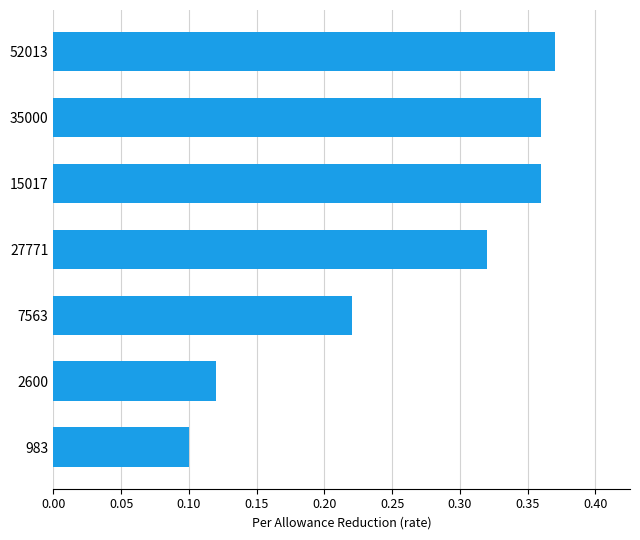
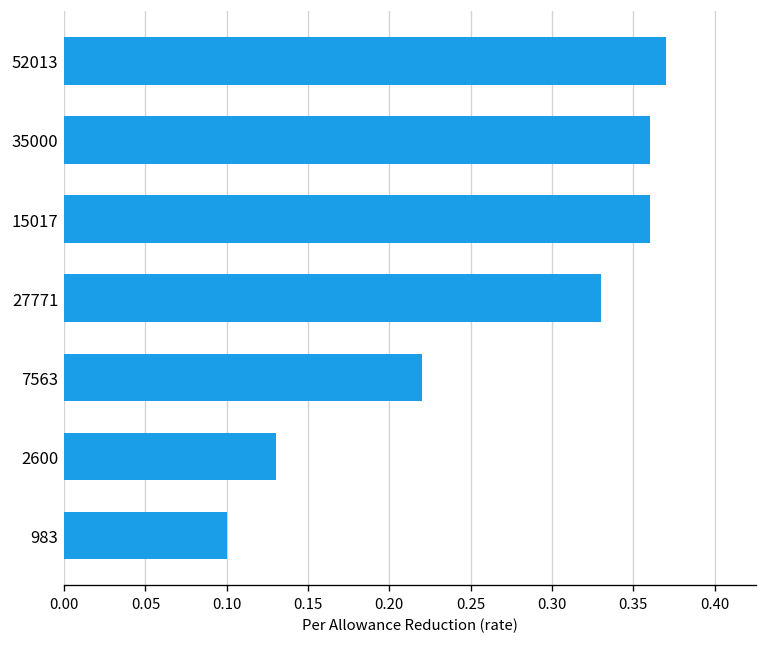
  {
    "52013": 0.37,
    "35000": 0.36,
    "15017": 0.36,
-   "27771": 0.32,
+   "27771": 0.33,
    "7563": 0.22,
-   "2600": 0.12,
+   "2600": 0.13,
    "983": 0.10
  }
